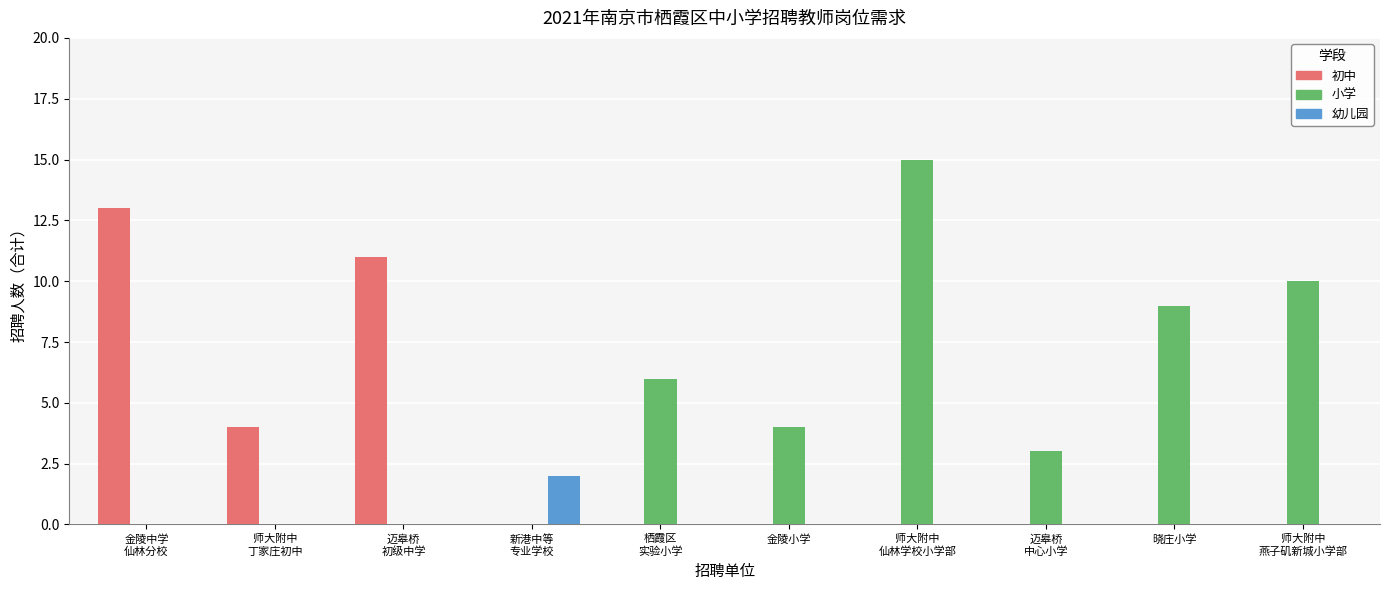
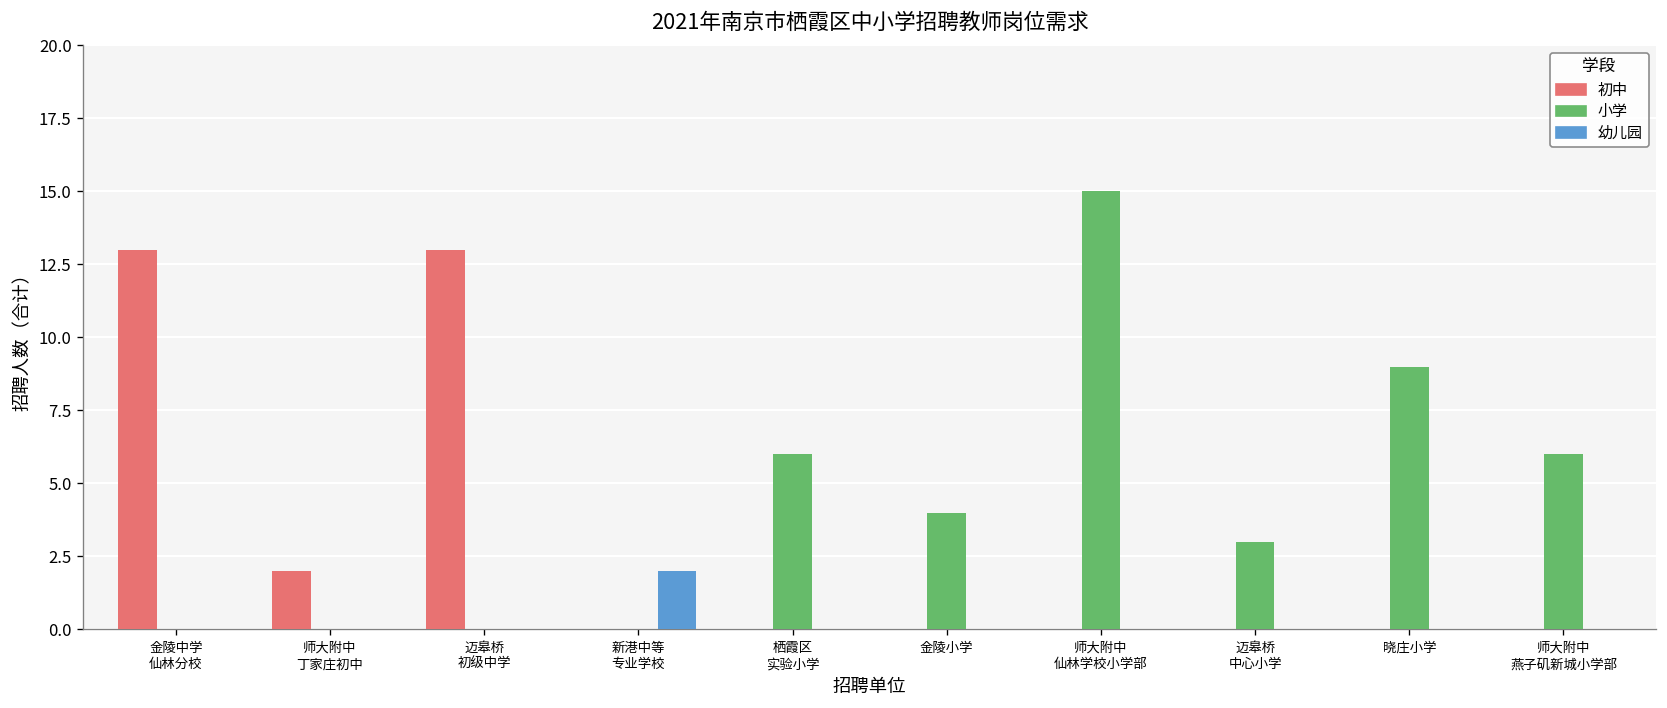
  {
    "初中": {
      "金陵中学 仙林分校": 13,
-     "师大附中 丁家庄初中": 4,
-     "迈皋桥 初级中学": 11,
+     "师大附中 丁家庄初中": 2,
+     "迈皋桥 初级中学": 13,
      "新港中等 专业学校": 0,
      "栖霞区 实验小学": 0,
      "金陵小学": 0,
      "师大附中 仙林学校小学部": 0,
      "迈皋桥 中心小学": 0,
      "晓庄小学": 0,
      "师大附中 燕子矶新城小学部": 0
    },
    "小学": {
      "金陵中学 仙林分校": 0,
      "师大附中 丁家庄初中": 0,
      "迈皋桥 初级中学": 0,
      "新港中等 专业学校": 0,
      "栖霞区 实验小学": 6,
      "金陵小学": 4,
      "师大附中 仙林学校小学部": 15,
      "迈皋桥 中心小学": 3,
      "晓庄小学": 9,
-     "师大附中 燕子矶新城小学部": 10
+     "师大附中 燕子矶新城小学部": 6
    },
    "幼儿园": {
      "金陵中学 仙林分校": 0,
      "师大附中 丁家庄初中": 0,
      "迈皋桥 初级中学": 0,
      "新港中等 专业学校": 2,
      "栖霞区 实验小学": 0,
      "金陵小学": 0,
      "师大附中 仙林学校小学部": 0,
      "迈皋桥 中心小学": 0,
      "晓庄小学": 0,
      "师大附中 燕子矶新城小学部": 0
    }
  }
